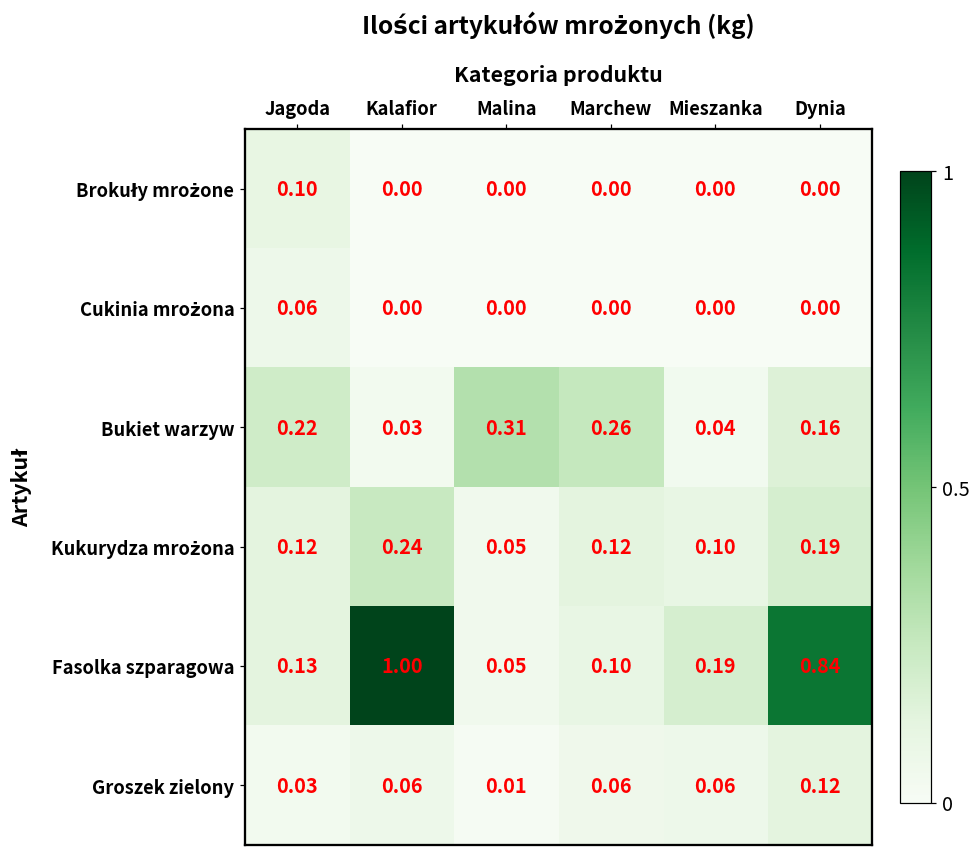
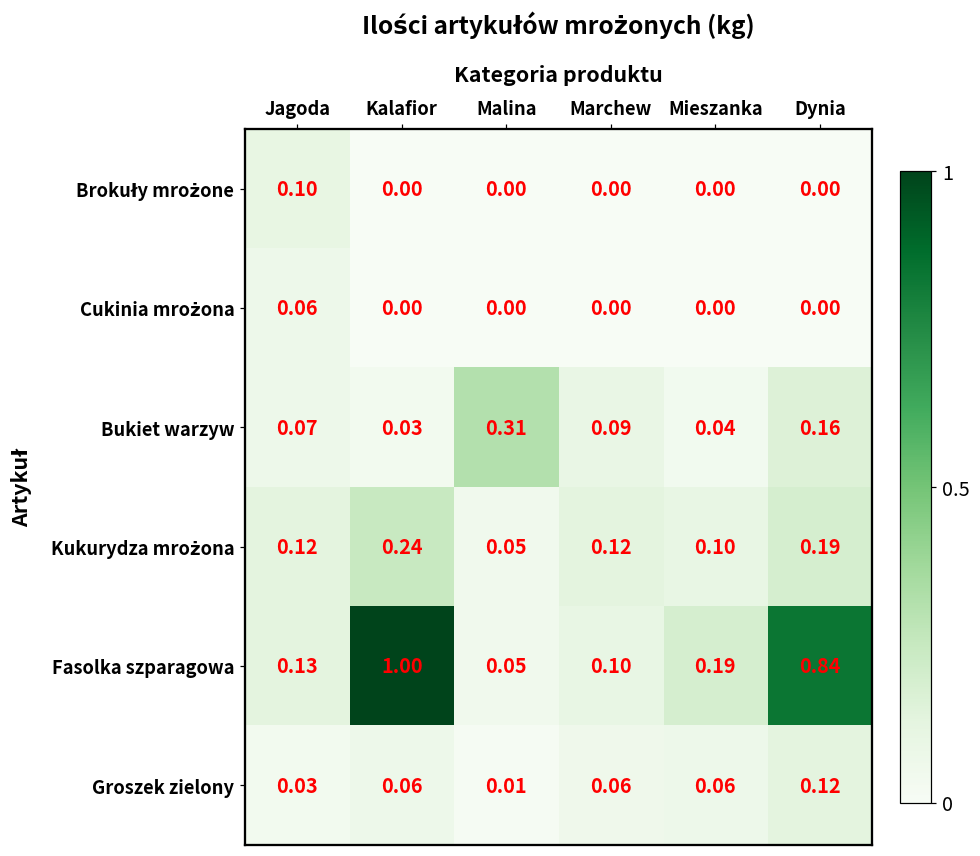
  {
    "Brokuły mrożone": {
      "Jagoda": 0.10,
      "Kalafior": 0.00,
      "Malina": 0.00,
      "Marchew": 0.00,
      "Mieszanka": 0.00,
      "Dynia": 0.00
    },
    "Cukinia mrożona": {
      "Jagoda": 0.06,
      "Kalafior": 0.00,
      "Malina": 0.00,
      "Marchew": 0.00,
      "Mieszanka": 0.00,
      "Dynia": 0.00
    },
    "Bukiet warzyw": {
-     "Jagoda": 0.22,
+     "Jagoda": 0.07,
      "Kalafior": 0.03,
      "Malina": 0.31,
-     "Marchew": 0.26,
+     "Marchew": 0.09,
      "Mieszanka": 0.04,
      "Dynia": 0.16
    },
    "Kukurydza mrożona": {
      "Jagoda": 0.12,
      "Kalafior": 0.24,
      "Malina": 0.05,
      "Marchew": 0.12,
      "Mieszanka": 0.10,
      "Dynia": 0.19
    },
    "Fasolka szparagowa": {
      "Jagoda": 0.13,
      "Kalafior": 1.00,
      "Malina": 0.05,
      "Marchew": 0.10,
      "Mieszanka": 0.19,
      "Dynia": 0.84
    },
    "Groszek zielony": {
      "Jagoda": 0.03,
      "Kalafior": 0.06,
      "Malina": 0.01,
      "Marchew": 0.06,
      "Mieszanka": 0.06,
      "Dynia": 0.12
    }
  }
